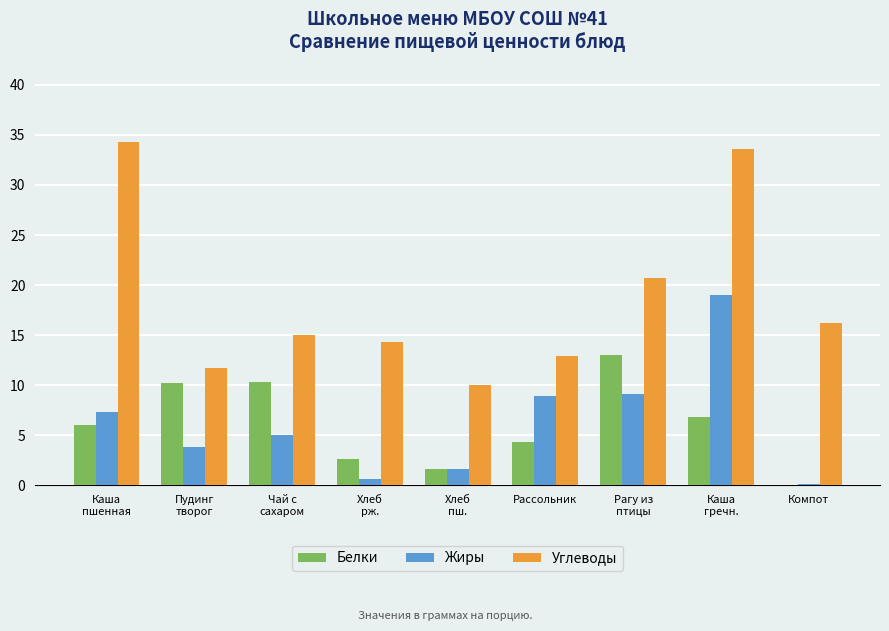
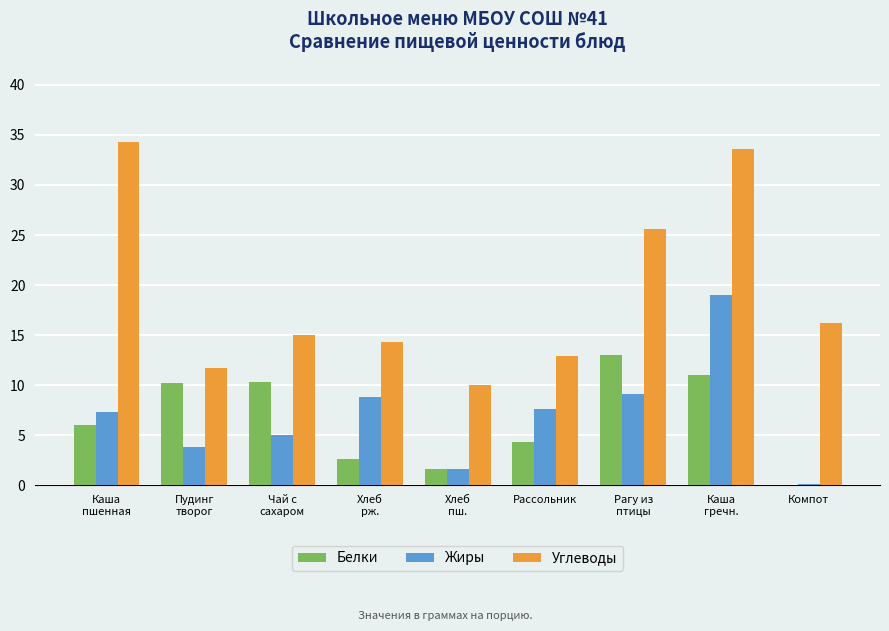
  {
    "Белки": {
      "Каша пшенная": 6.0,
      "Пудинг творог": 10.2,
      "Чай с сахаром": 10.3,
      "Хлеб рж.": 2.6,
      "Хлеб пш.": 1.6,
      "Рассольник": 4.3,
      "Рагу из птицы": 13.0,
-     "Каша гречн.": 6.8
+     "Каша гречн.": 11.1
    },
    "Жиры": {
      "Каша пшенная": 7.3,
      "Пудинг творог": 3.9,
      "Чай с сахаром": 5.0,
-     "Хлеб рж.": 0.6,
+     "Хлеб рж.": 8.8,
      "Хлеб пш.": 1.6,
-     "Рассольник": 8.9,
+     "Рассольник": 7.7,
      "Рагу из птицы": 9.1,
      "Каша гречн.": 19.0
    },
    "Углеводы": {
      "Каша пшенная": 34.3,
      "Пудинг творог": 11.8,
      "Чай с сахаром": 15.0,
      "Хлеб рж.": 14.3,
      "Хлеб пш.": 10.0,
      "Рассольник": 12.9,
-     "Рагу из птицы": 20.7,
+     "Рагу из птицы": 25.6,
      "Каша гречн.": 33.6,
      "Компот": 16.2
    }
  }
